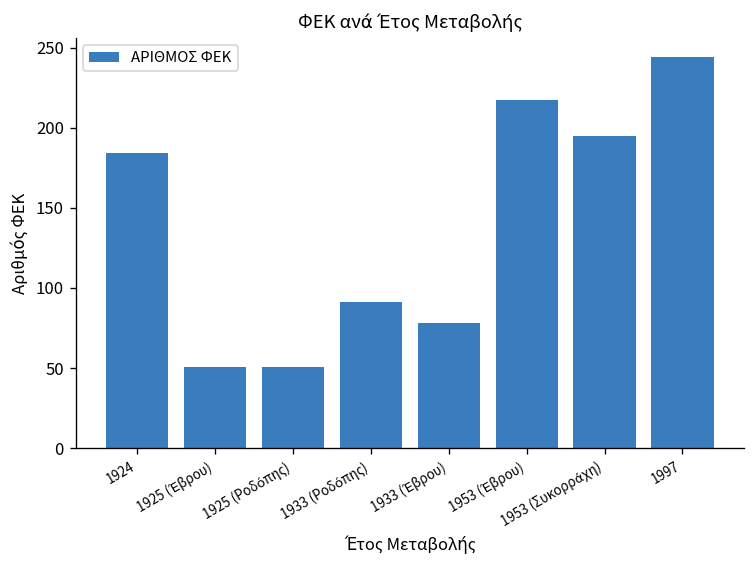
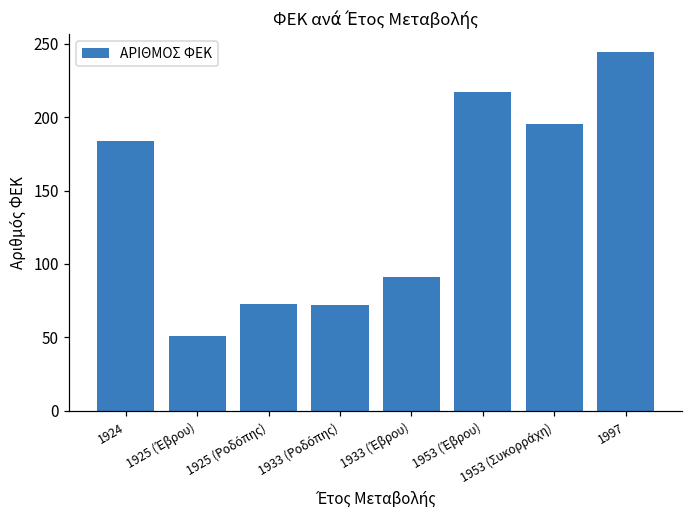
  {
    "1924": 184,
    "1925 (Έβρου)": 51,
-   "1925 (Ροδόπης)": 51,
-   "1933 (Ροδόπης)": 91,
-   "1933 (Έβρου)": 78,
+   "1925 (Ροδόπης)": 73,
+   "1933 (Ροδόπης)": 72,
+   "1933 (Έβρου)": 91,
    "1953 (Έβρου)": 217,
    "1953 (Συκορράχη)": 195,
    "1997": 244
  }
